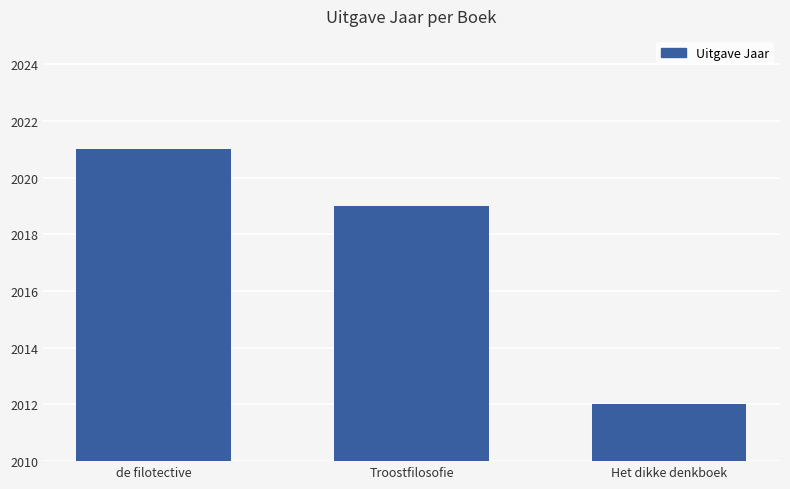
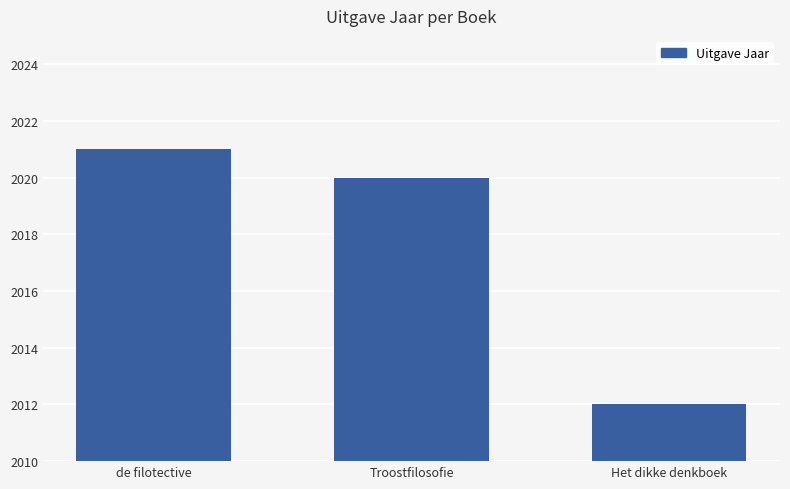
  {
    "de filotective": 2021,
-   "Troostfilosofie": 2019,
+   "Troostfilosofie": 2020,
    "Het dikke denkboek": 2012
  }
